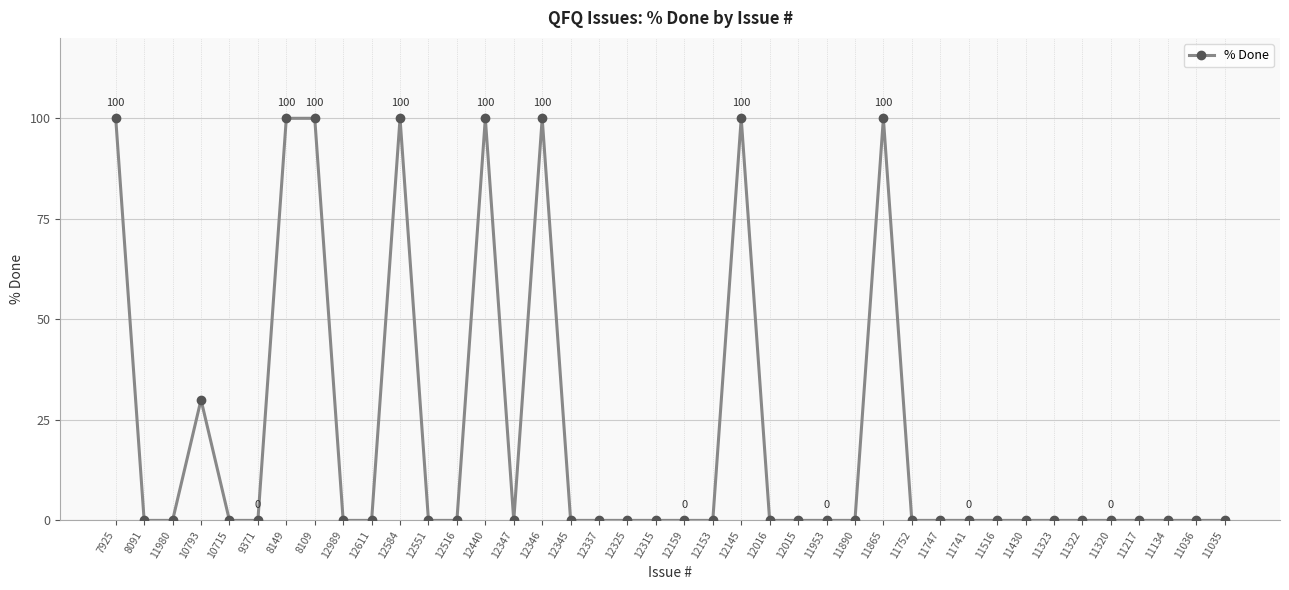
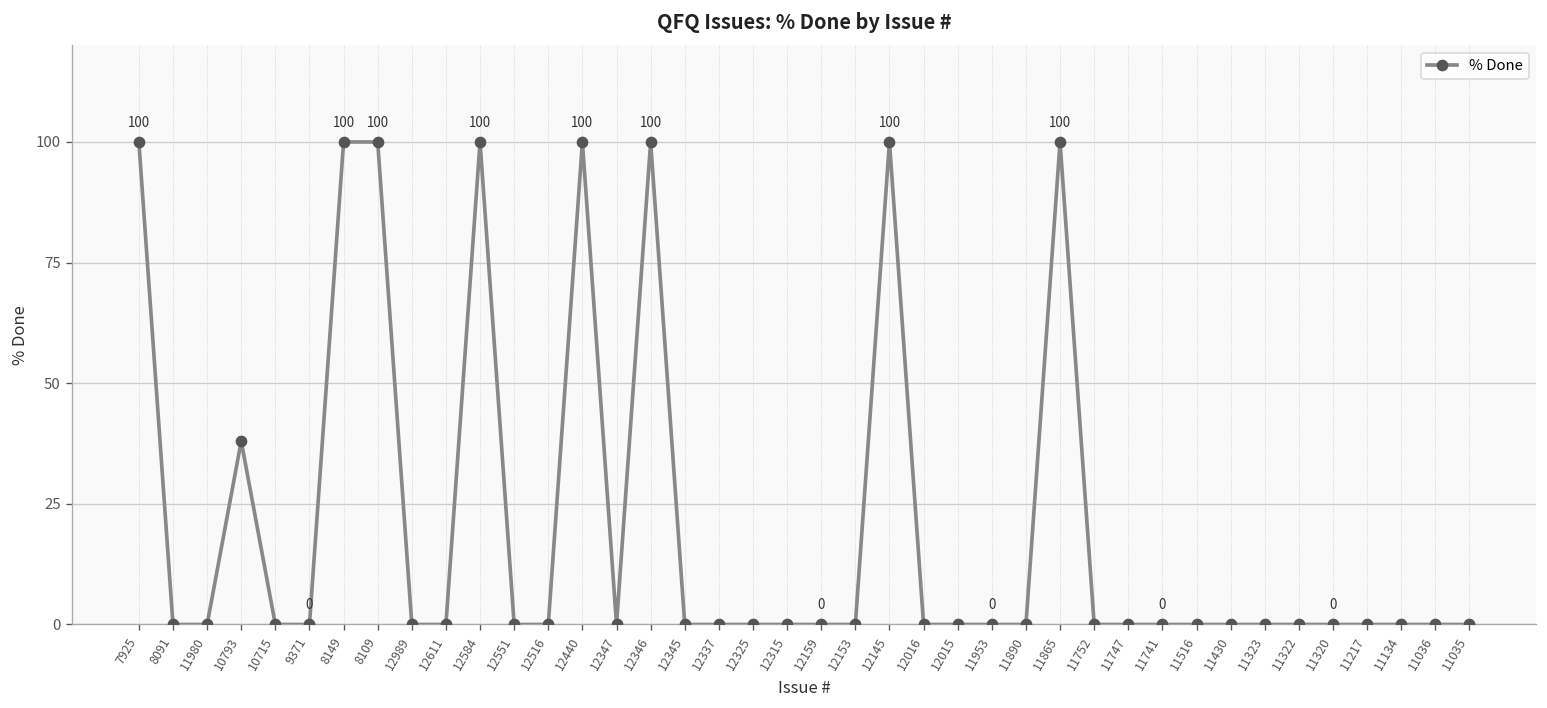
  {
    "8091": 0,
    "11980": 0,
-   "10793": 30,
+   "10793": 38,
    "12989": 0,
    "12611": 0,
    "12551": 0,
    "12516": 0,
    "12347": 0,
    "12345": 0,
    "12337": 0,
    "12325": 0,
    "12016": 0,
    "11752": 0,
    "11430": 0,
    "11323": 0,
    "11134": 0,
    "11036": 0,
    "11035": 0
  }
